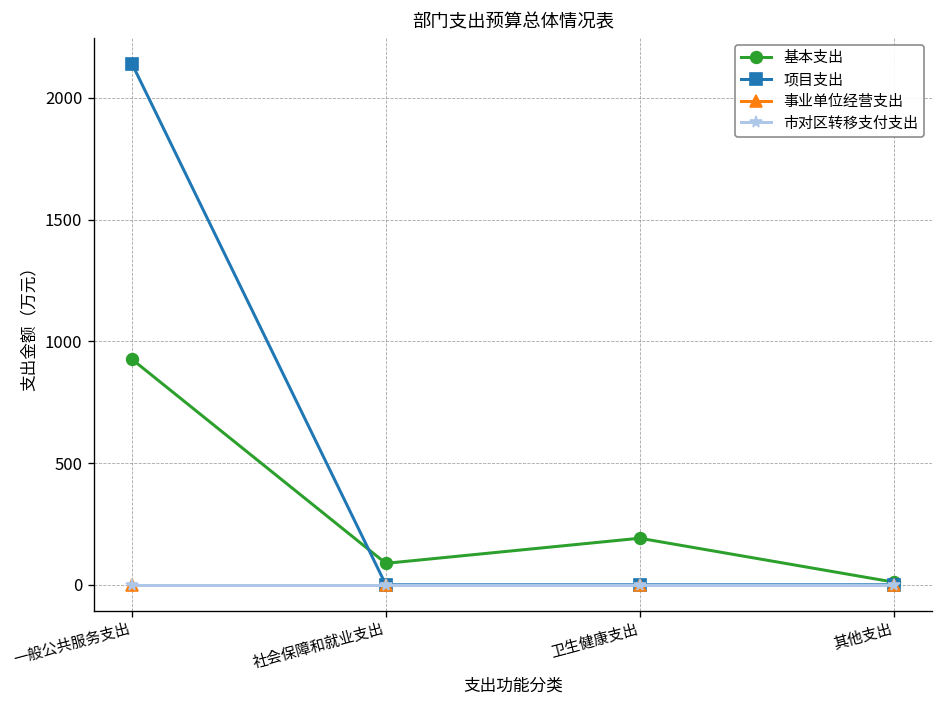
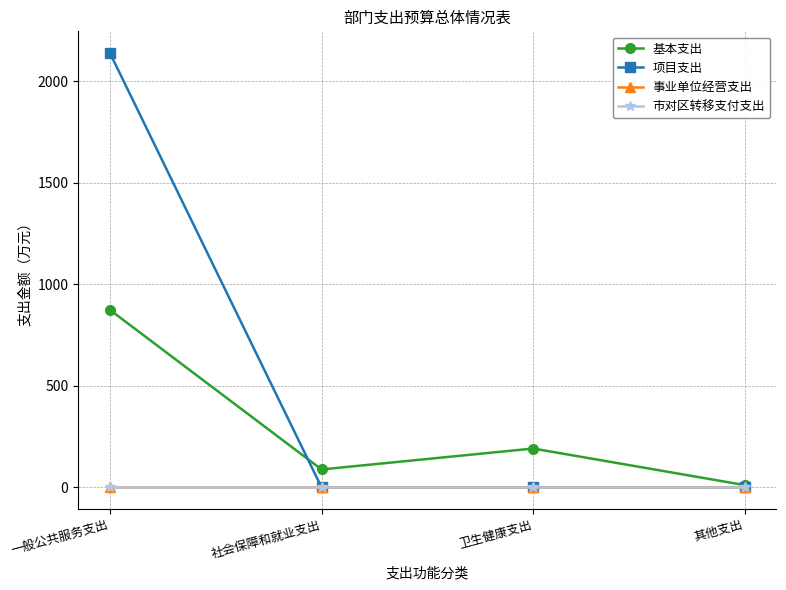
  {
    "基本支出": {
-     "一般公共服务支出": 930,
+     "一般公共服务支出": 870,
      "社会保障和就业支出": 90,
      "卫生健康支出": 190
    },
    "项目支出": {
      "一般公共服务支出": 2140
    },
    "市对区转移支付支出": {
      "一般公共服务支出": 0
    }
  }
